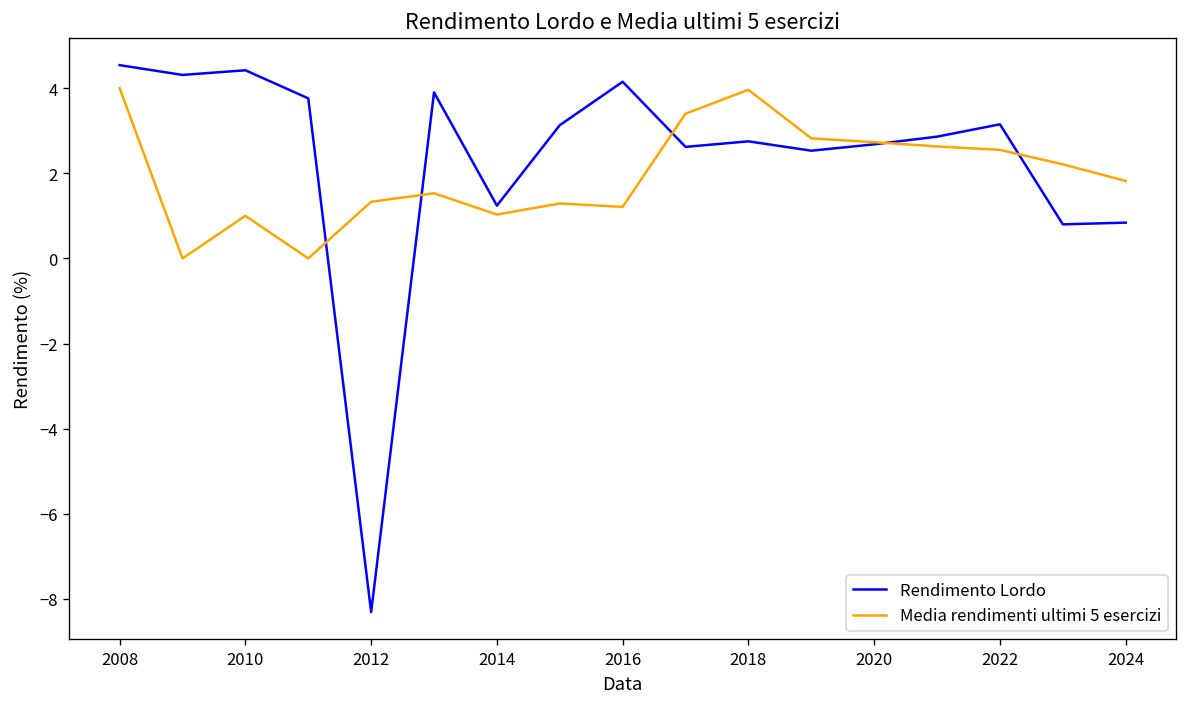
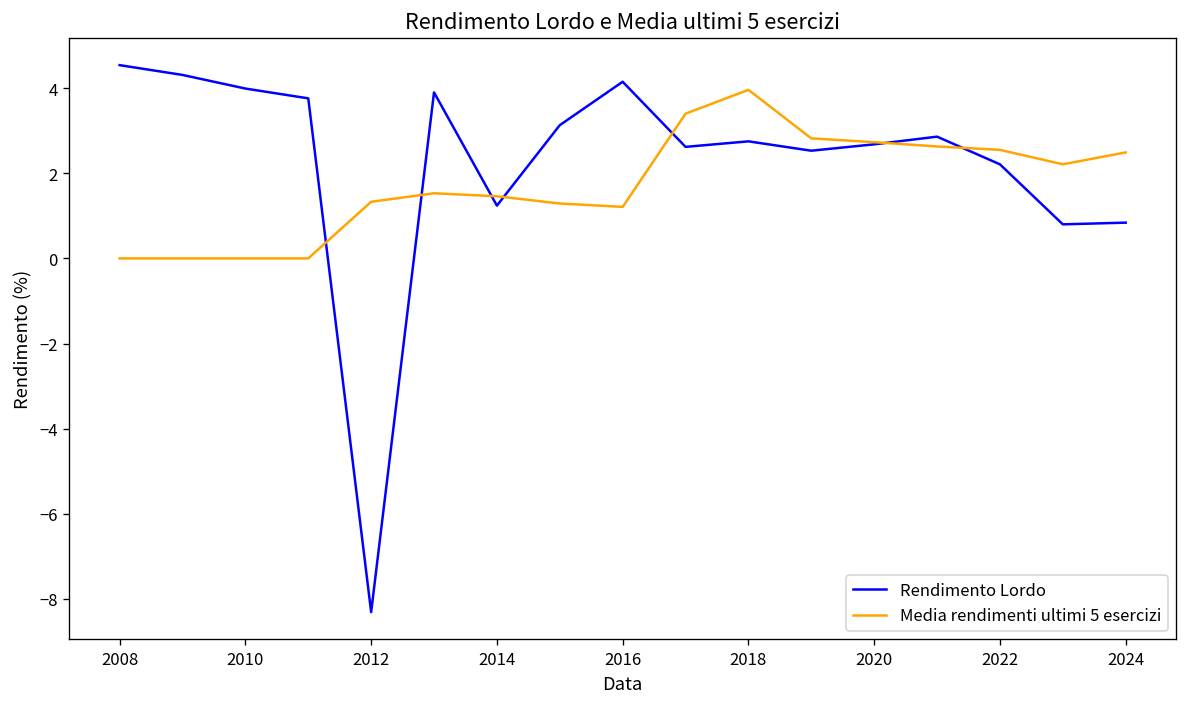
  {
    "Rendimento Lordo": {
      "2008": 4.5,
-     "2010": 4.4,
+     "2010": 4.0,
      "2012": -8.3,
      "2014": 1.2,
      "2016": 4.2,
      "2018": 2.8,
-     "2022": 3.2,
+     "2022": 2.2,
      "2024": 0.8
    },
    "Media rendimenti ultimi 5 esercizi": {
-     "2008": 4,
-     "2010": 1,
+     "2008": 0,
+     "2010": 0,
      "2012": 1.3,
-     "2014": 1.0,
+     "2014": 1.5,
      "2016": 1.2,
      "2018": 4.0,
      "2022": 2.6,
-     "2024": 1.8
+     "2024": 2.5
    }
  }
